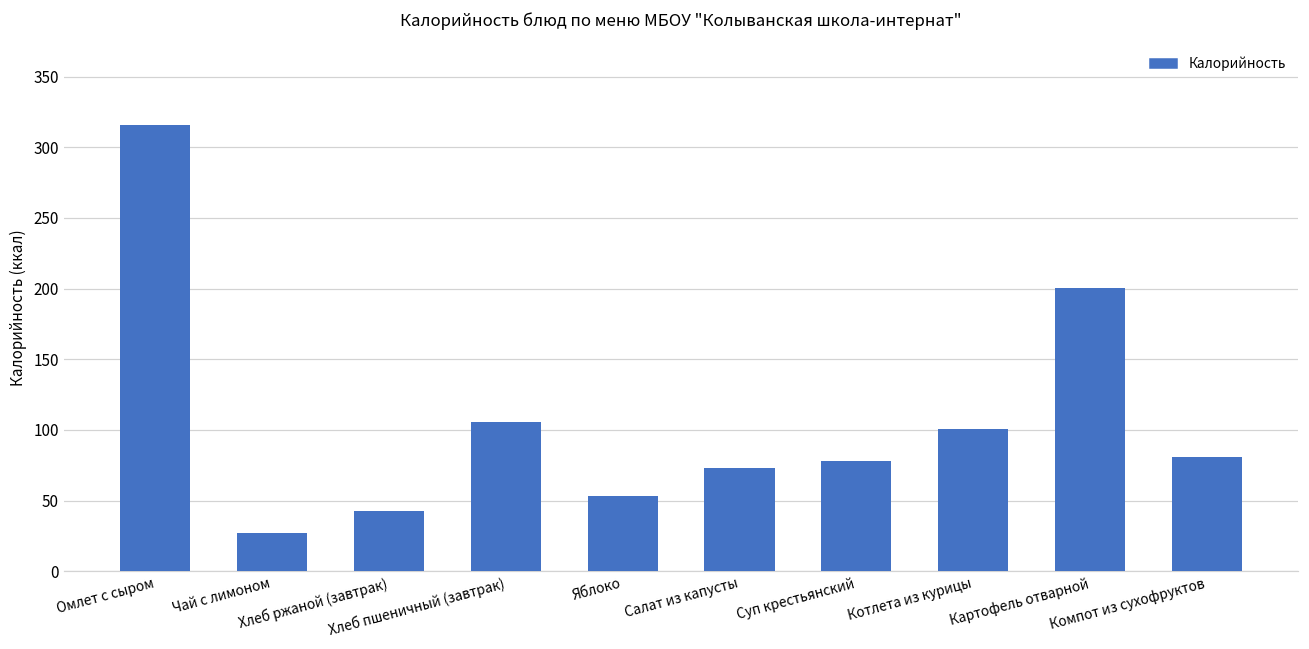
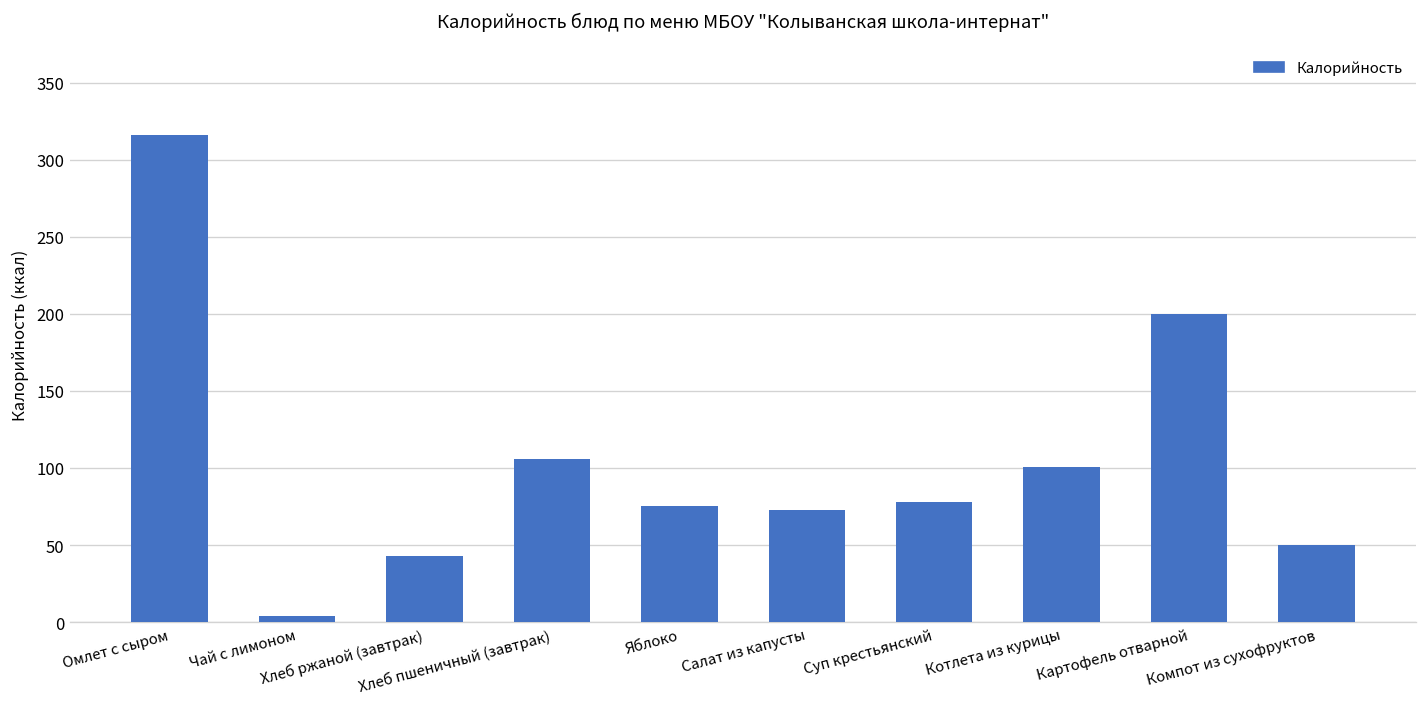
  {
    "Омлет с сыром": 316,
-   "Чай с лимоном": 27,
+   "Чай с лимоном": 4,
    "Хлеб ржаной (завтрак)": 43,
    "Хлеб пшеничный (завтрак)": 106,
-   "Яблоко": 53,
+   "Яблоко": 75,
    "Салат из капусты": 73,
    "Суп крестьянский": 78,
    "Котлета из курицы": 101,
    "Картофель отварной": 200,
-   "Компот из сухофруктов": 81
+   "Компот из сухофруктов": 50
  }
